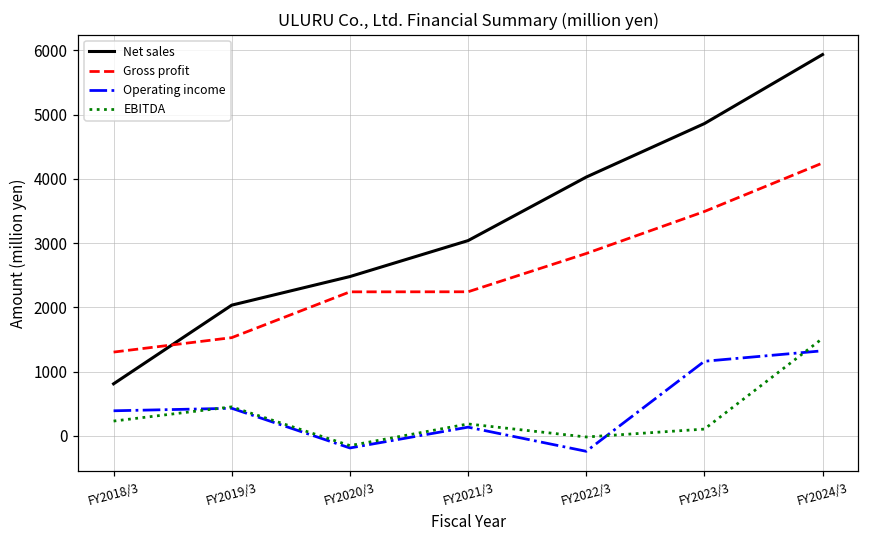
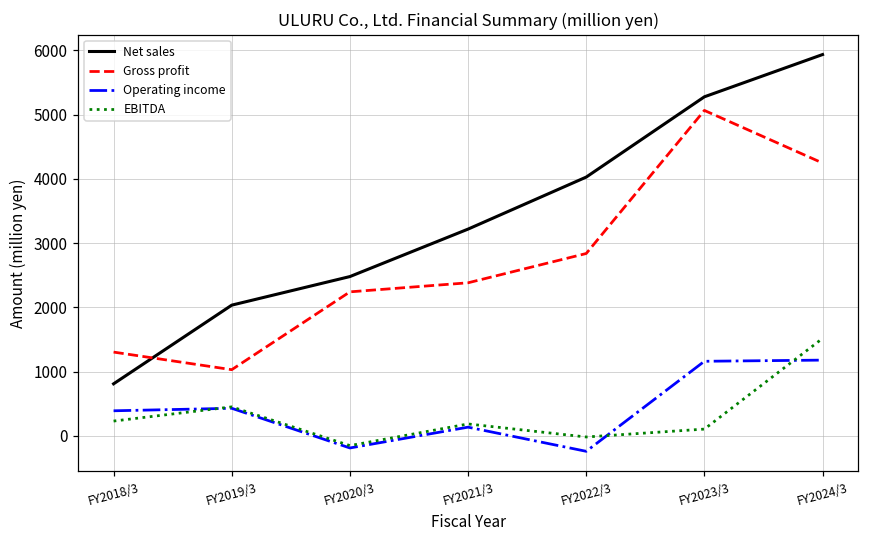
  {
    "Net sales": {
      "FY2018/3": 800,
      "FY2019/3": 2000,
      "FY2020/3": 2500,
-     "FY2021/3": 3000,
+     "FY2021/3": 3200,
      "FY2022/3": 4000,
-     "FY2023/3": 4900,
+     "FY2023/3": 5300,
      "FY2024/3": 5900
    },
    "Gross profit": {
      "FY2018/3": 1300,
-     "FY2019/3": 1500,
+     "FY2019/3": 1000,
      "FY2020/3": 2200,
-     "FY2021/3": 2200,
+     "FY2021/3": 2400,
      "FY2022/3": 2800,
-     "FY2023/3": 3500,
+     "FY2023/3": 5100,
      "FY2024/3": 4200
    },
    "Operating income": {
      "FY2018/3": 400,
      "FY2021/3": 100,
      "FY2022/3": -200,
      "FY2023/3": 1200,
-     "FY2024/3": 1300
+     "FY2024/3": 1200
    },
    "EBITDA": {
      "FY2018/3": 200,
      "FY2021/3": 200,
      "FY2022/3": 0,
      "FY2023/3": 100,
      "FY2024/3": 1500
    }
  }
